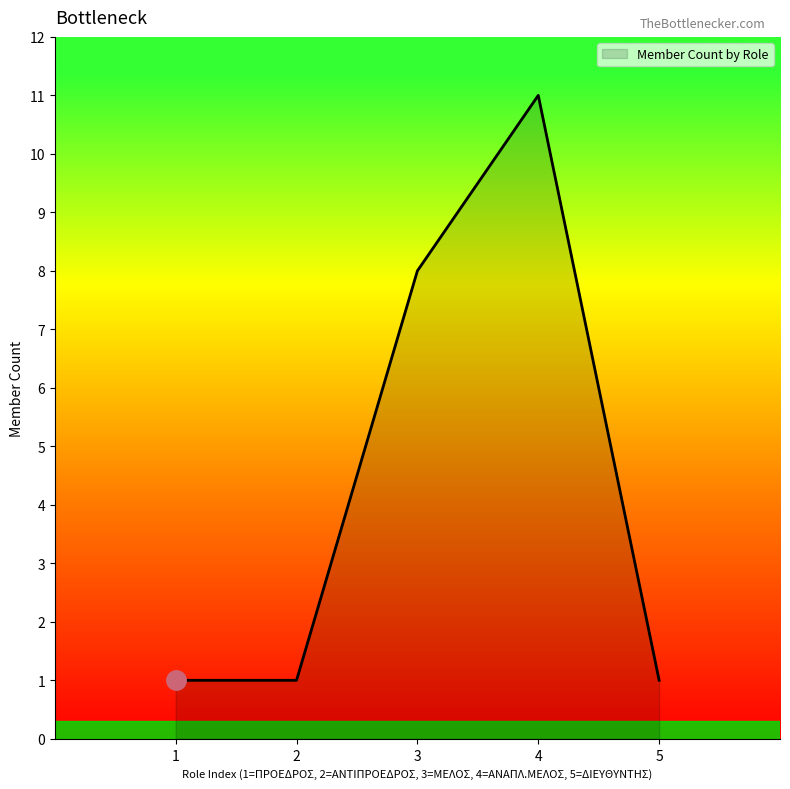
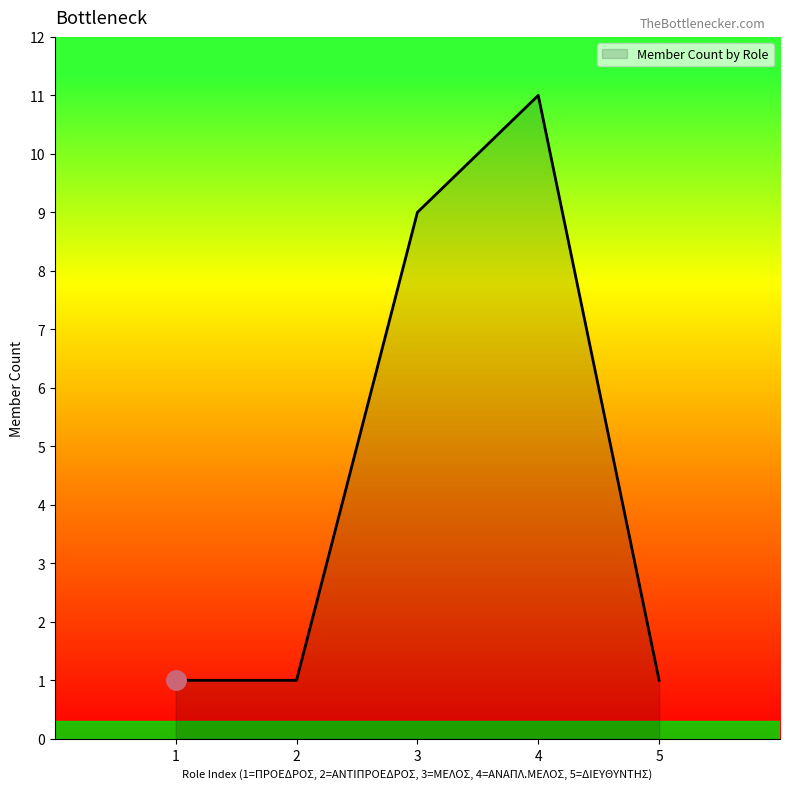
  {
    "Member Count by Role": {
      "2": 1,
-     "3": 8,
+     "3": 9,
      "4": 11,
      "5": 1
    }
  }
